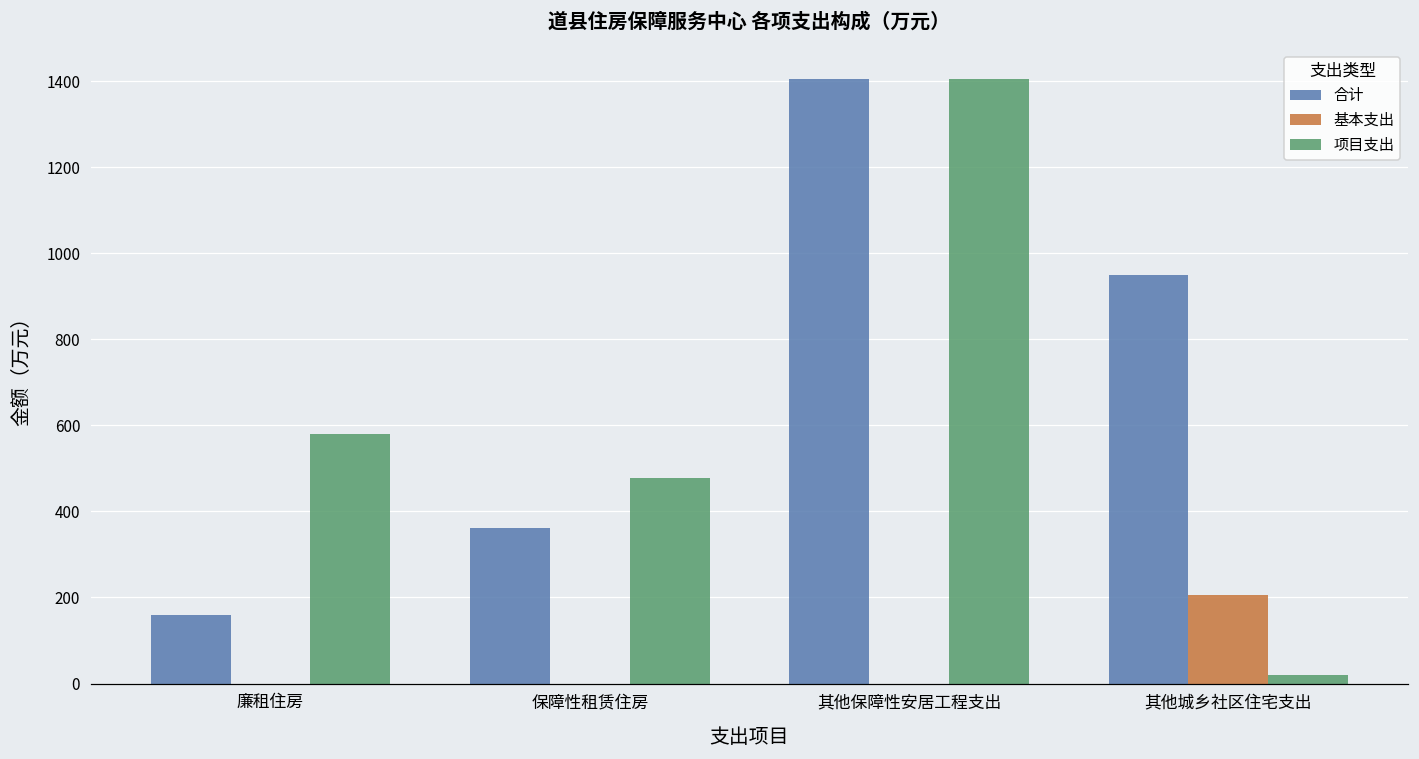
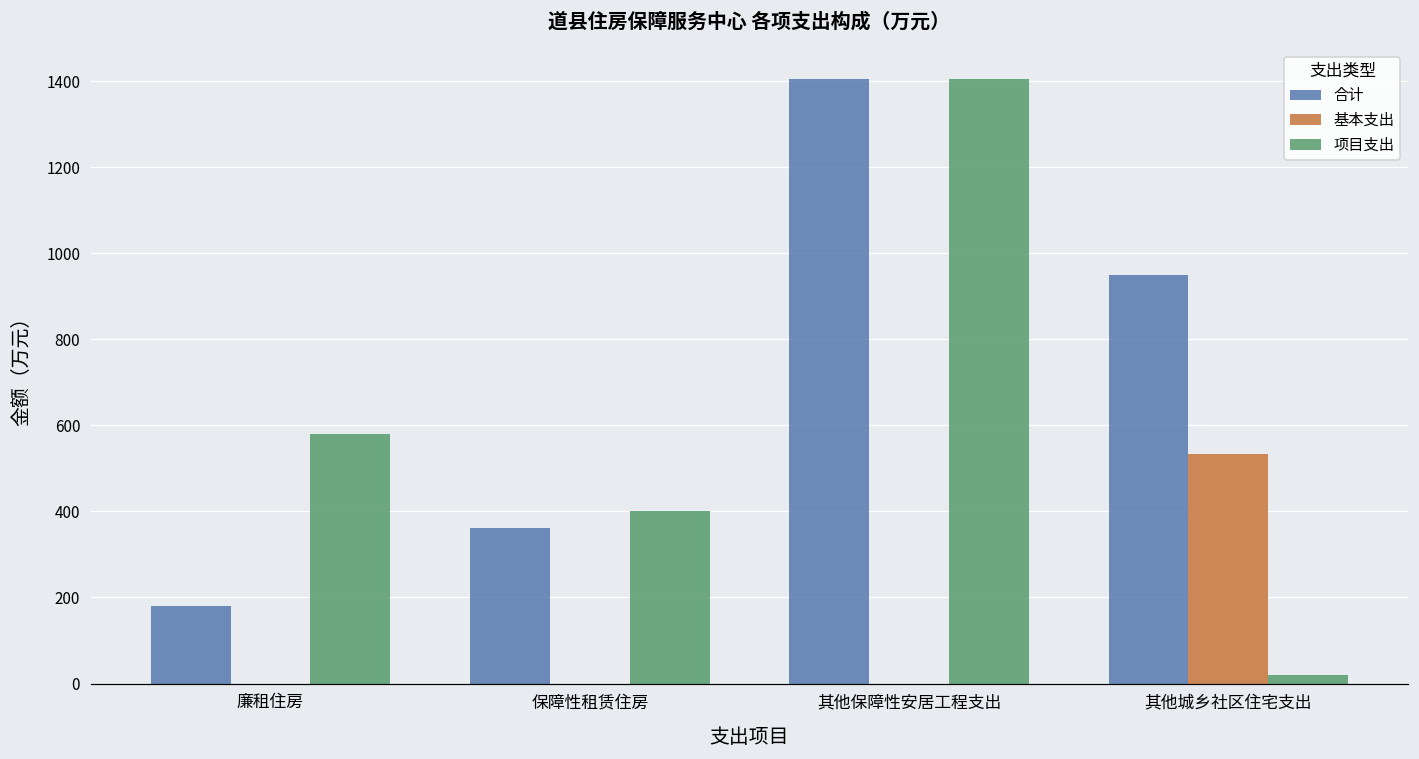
  {
    "合计": {
-     "廉租住房": 160,
+     "廉租住房": 180,
      "保障性租赁住房": 360,
      "其他保障性安居工程支出": 1410,
      "其他城乡社区住宅支出": 950
    },
    "基本支出": {
      "廉租住房": 0,
      "保障性租赁住房": 0,
      "其他保障性安居工程支出": 0,
-     "其他城乡社区住宅支出": 210
+     "其他城乡社区住宅支出": 530
    },
    "项目支出": {
      "廉租住房": 580,
-     "保障性租赁住房": 480,
+     "保障性租赁住房": 400,
      "其他保障性安居工程支出": 1410,
      "其他城乡社区住宅支出": 20
    }
  }
